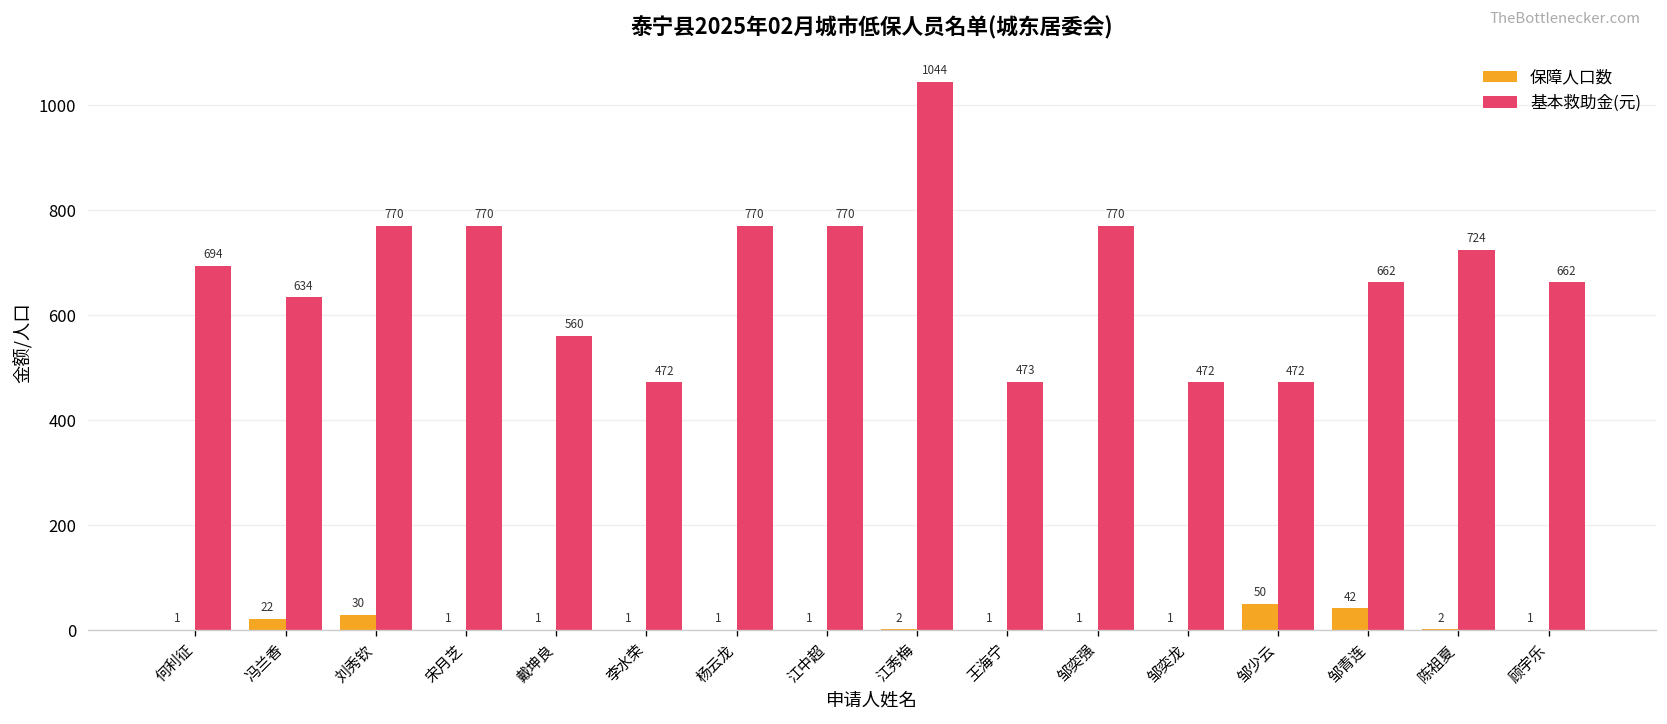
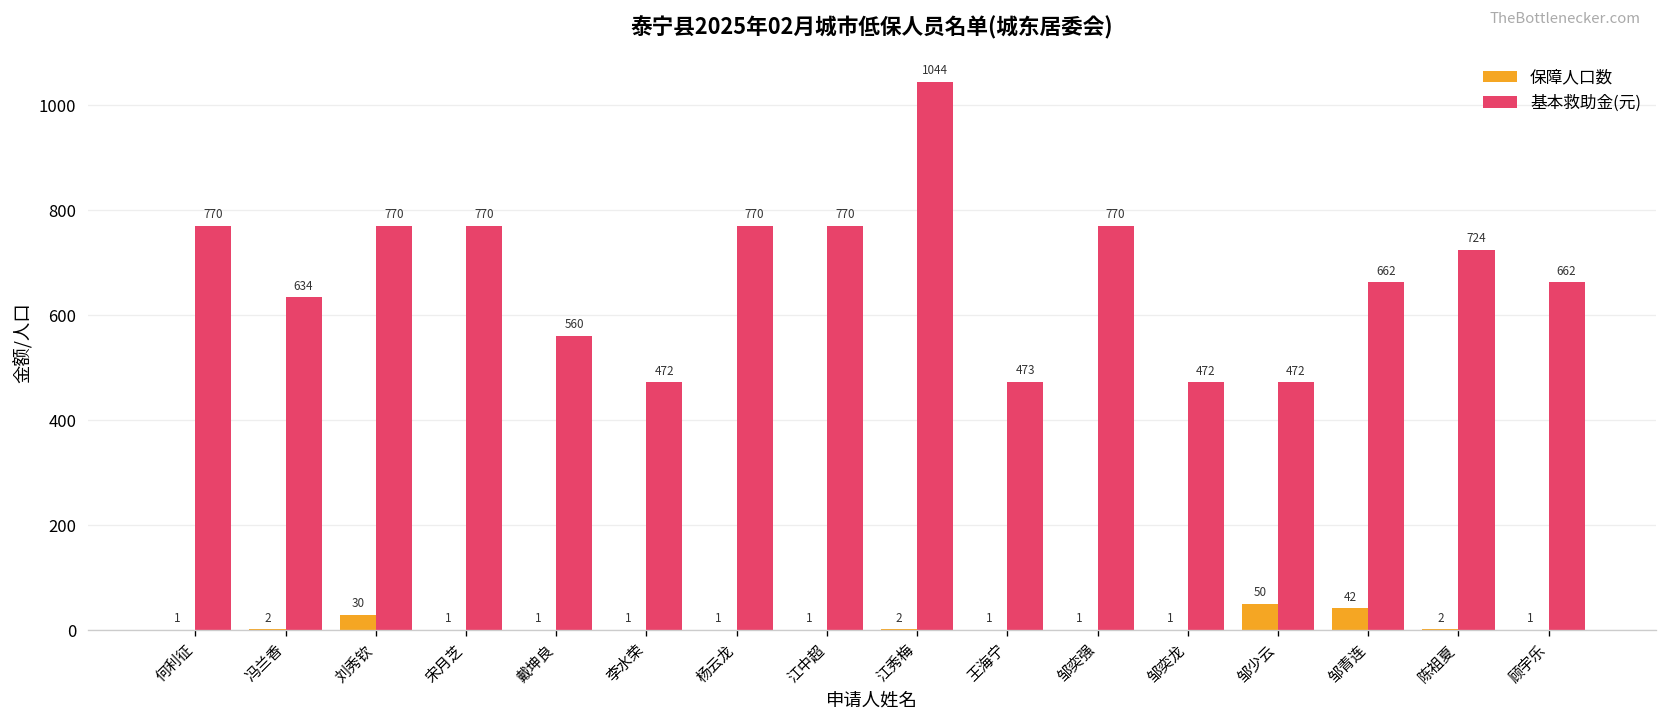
  {
    "保障人口数": {
      "何利征": 1,
-     "冯兰香": 22,
+     "冯兰香": 2,
      "刘秀钦": 30,
      "宋月芝": 1,
      "戴坤良": 1,
      "李水荣": 1,
      "杨云龙": 1,
      "江中超": 1,
      "江秀梅": 2,
      "王海宁": 1,
      "邹奕强": 1,
      "邹奕龙": 1,
      "邹少云": 50,
      "邹青连": 42,
      "陈祖夏": 2,
      "顾宇乐": 1
    },
    "基本救助金(元)": {
-     "何利征": 694,
+     "何利征": 770,
      "冯兰香": 634,
      "刘秀钦": 770,
      "宋月芝": 770,
      "戴坤良": 560,
      "李水荣": 472,
      "杨云龙": 770,
      "江中超": 770,
      "江秀梅": 1044,
      "王海宁": 473,
      "邹奕强": 770,
      "邹奕龙": 472,
      "邹少云": 472,
      "邹青连": 662,
      "陈祖夏": 724,
      "顾宇乐": 662
    }
  }
